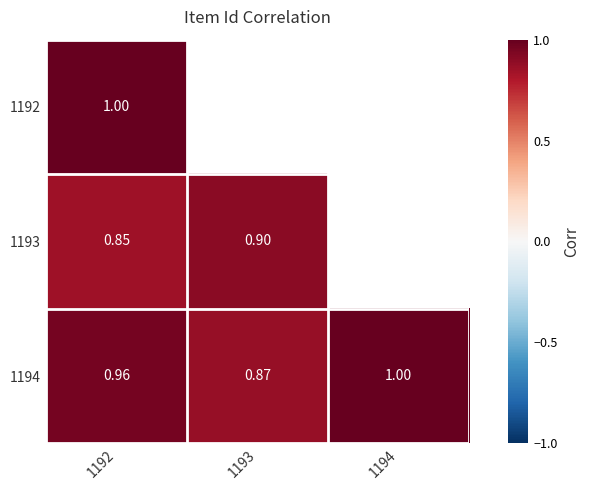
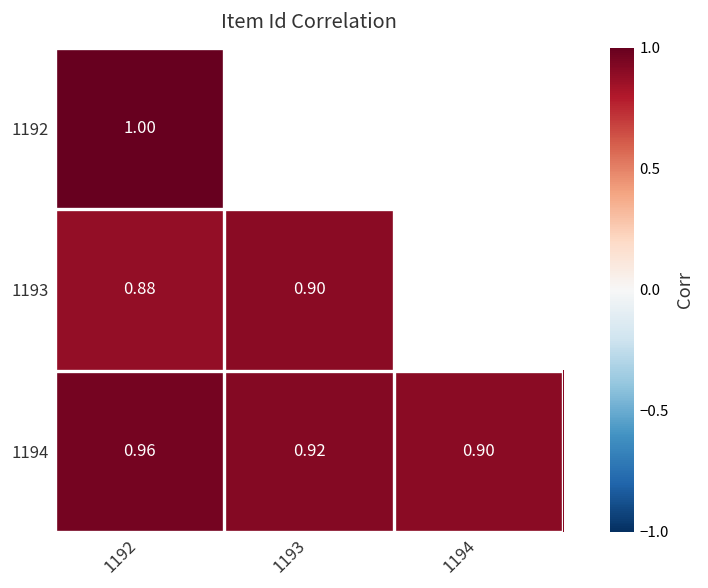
  {
    "1192": {
      "1192": 1.00
    },
    "1193": {
-     "1192": 0.85,
+     "1192": 0.88,
      "1193": 0.90
    },
    "1194": {
      "1192": 0.96,
-     "1193": 0.87,
-     "1194": 1.00
+     "1193": 0.92,
+     "1194": 0.90
    }
  }
